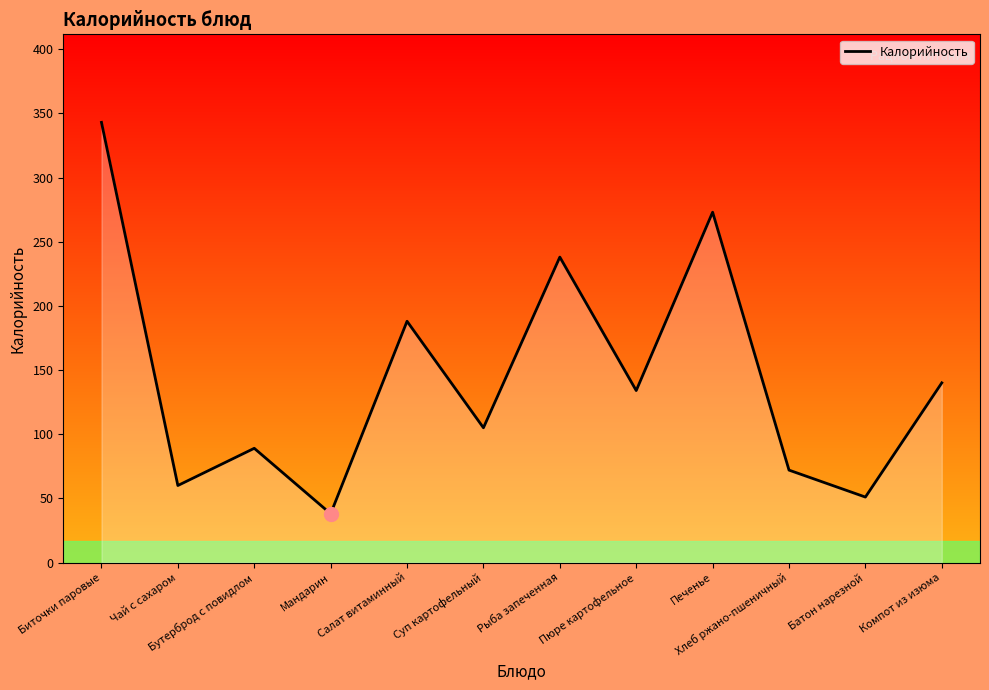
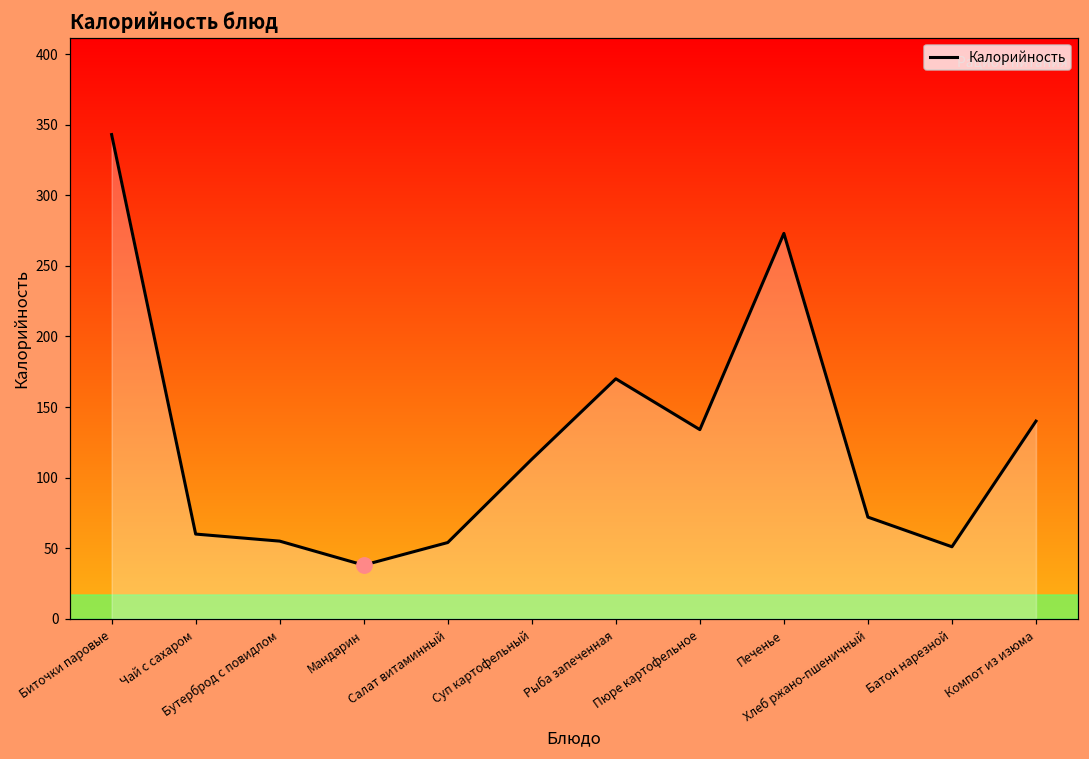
  {
    "Калорийность": {
      "Биточки паровые": 343,
      "Чай с сахаром": 60,
-     "Бутерброд с повидлом": 89,
-     "Салат витаминный": 188,
-     "Суп картофельный": 105,
-     "Рыба запеченная": 238,
+     "Бутерброд с повидлом": 55,
+     "Салат витаминный": 54,
+     "Суп картофельный": 113,
+     "Рыба запеченная": 170,
      "Пюре картофельное": 134,
      "Печенье": 273,
      "Хлеб ржано-пшеничный": 72,
      "Батон нарезной": 51,
      "Компот из изюма": 140
    }
  }
